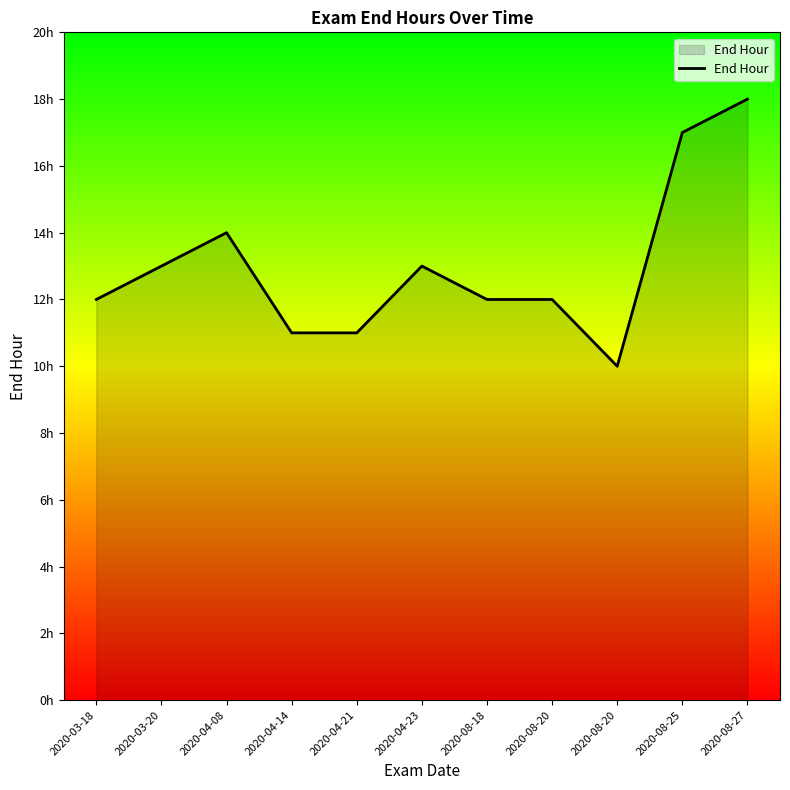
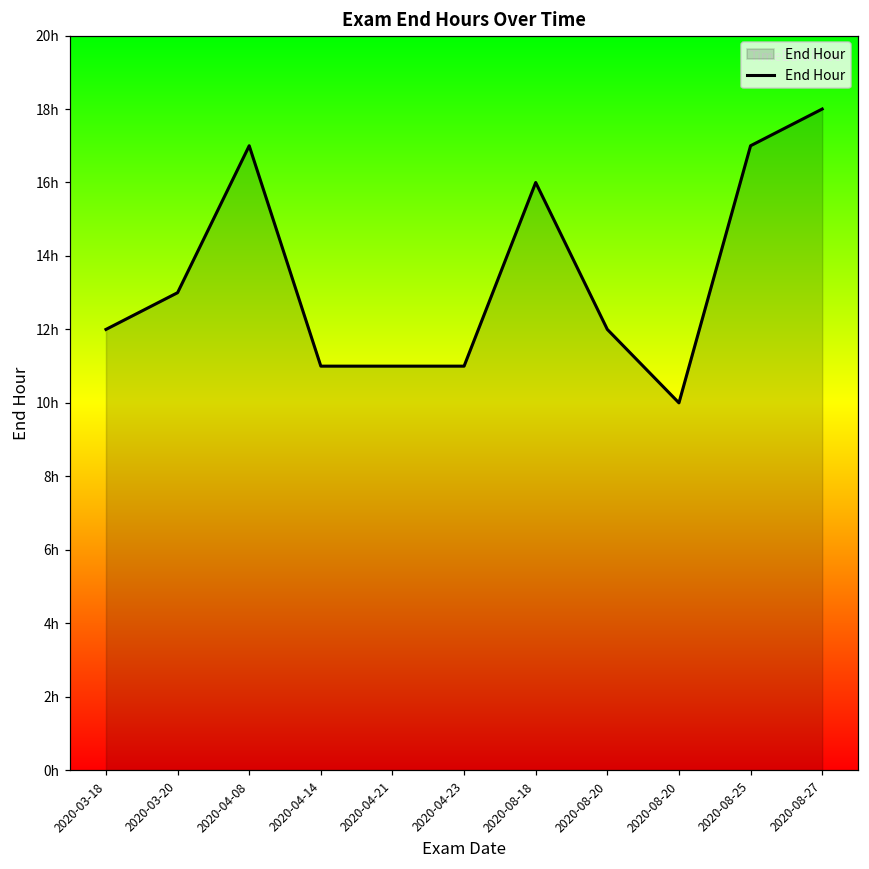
  {
    "2020-03-18": "12h",
    "2020-03-20": "13h",
-   "2020-04-08": "14h",
+   "2020-04-08": "17h",
    "2020-04-14": "11h",
    "2020-04-21": "11h",
-   "2020-04-23": "13h",
-   "2020-08-18": "12h",
+   "2020-04-23": "11h",
+   "2020-08-18": "16h",
    "2020-08-25": "17h",
    "2020-08-27": "18h"
  }
